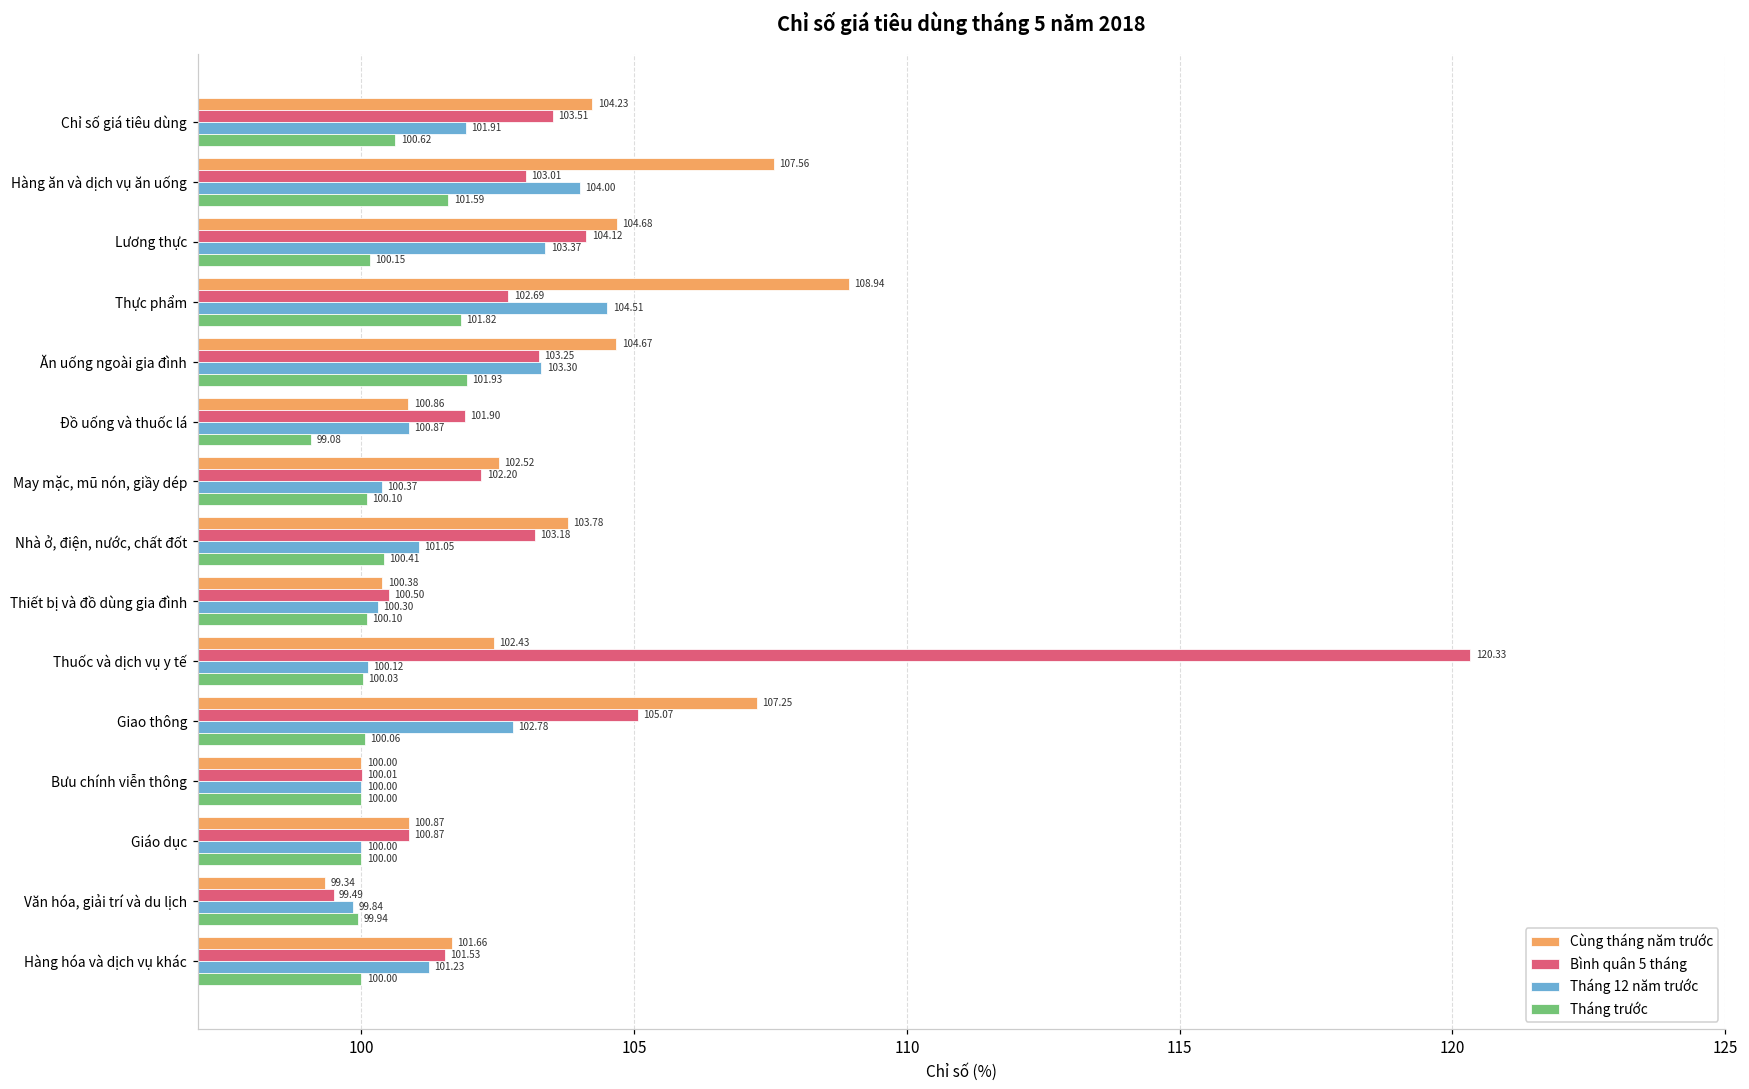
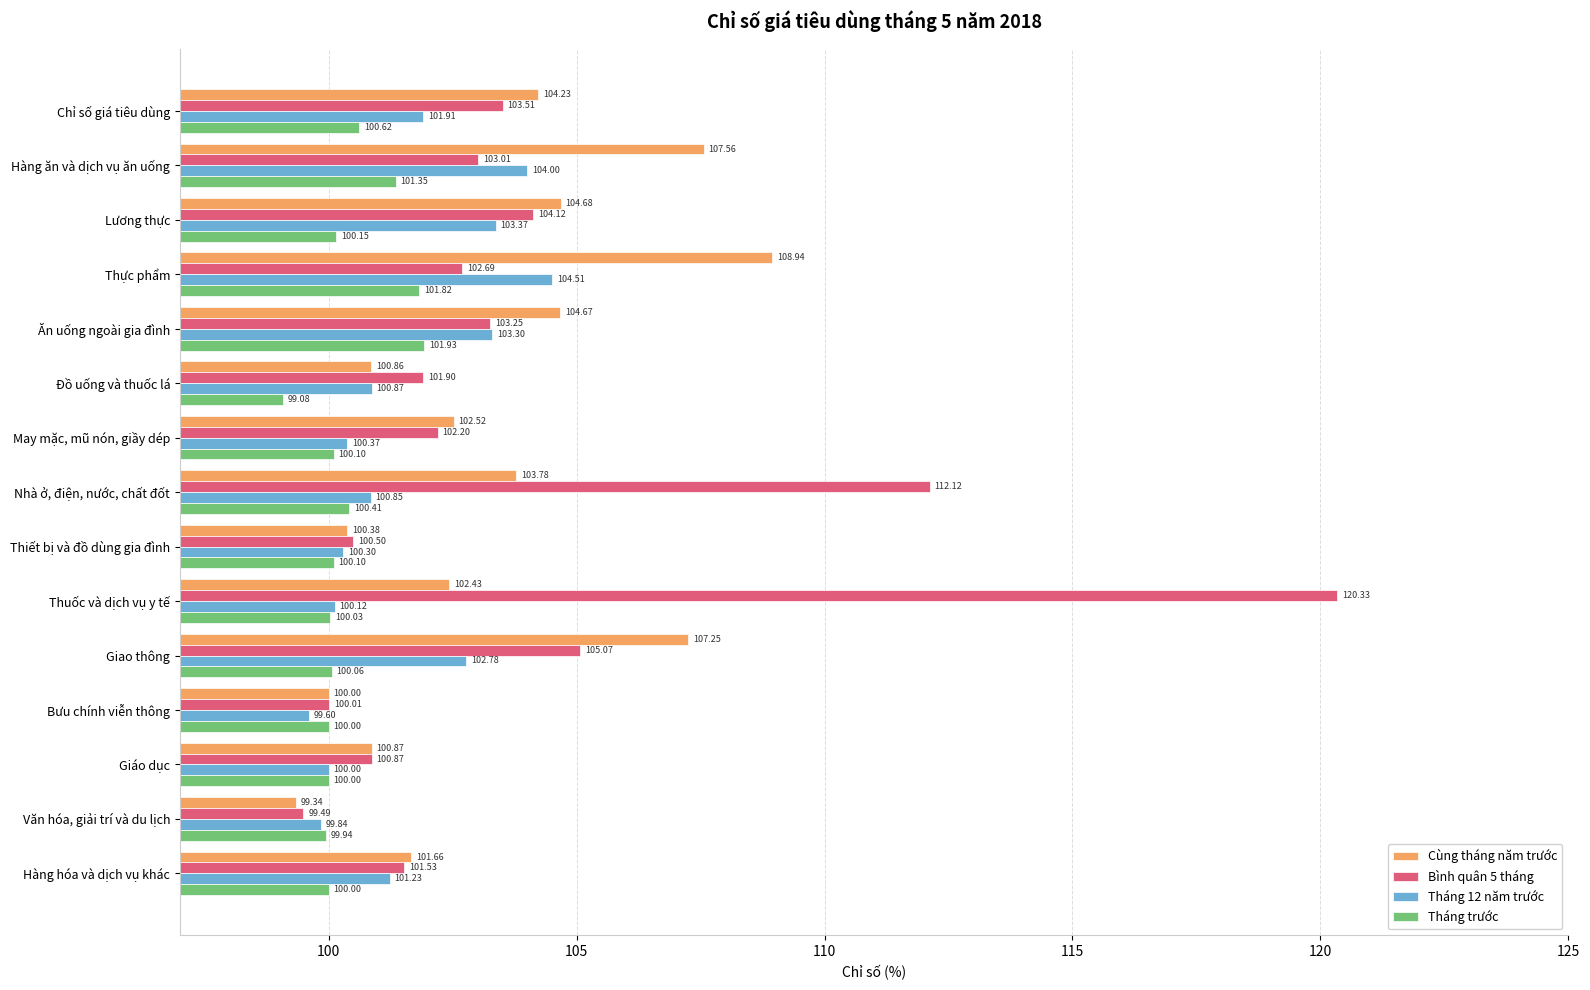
  {
    "Cùng tháng năm trước": {
      "Chỉ số giá tiêu dùng": 104.23,
      "Hàng ăn và dịch vụ ăn uống": 107.56,
      "Lương thực": 104.68,
      "Thực phẩm": 108.94,
      "Ăn uống ngoài gia đình": 104.67,
      "Đồ uống và thuốc lá": 100.86,
      "May mặc, mũ nón, giầy dép": 102.52,
      "Nhà ở, điện, nước, chất đốt": 103.78,
      "Thiết bị và đồ dùng gia đình": 100.38,
      "Thuốc và dịch vụ y tế": 102.43,
      "Giao thông": 107.25,
      "Bưu chính viễn thông": 100.00,
      "Giáo dục": 100.87,
      "Văn hóa, giải trí và du lịch": 99.34,
      "Hàng hóa và dịch vụ khác": 101.66
    },
    "Bình quân 5 tháng": {
      "Chỉ số giá tiêu dùng": 103.51,
      "Hàng ăn và dịch vụ ăn uống": 103.01,
      "Lương thực": 104.12,
      "Thực phẩm": 102.69,
      "Ăn uống ngoài gia đình": 103.25,
      "Đồ uống và thuốc lá": 101.90,
      "May mặc, mũ nón, giầy dép": 102.20,
-     "Nhà ở, điện, nước, chất đốt": 103.18,
+     "Nhà ở, điện, nước, chất đốt": 112.12,
      "Thiết bị và đồ dùng gia đình": 100.50,
      "Thuốc và dịch vụ y tế": 120.33,
      "Giao thông": 105.07,
      "Bưu chính viễn thông": 100.01,
      "Giáo dục": 100.87,
      "Văn hóa, giải trí và du lịch": 99.49,
      "Hàng hóa và dịch vụ khác": 101.53
    },
    "Tháng 12 năm trước": {
      "Chỉ số giá tiêu dùng": 101.91,
      "Hàng ăn và dịch vụ ăn uống": 104.00,
      "Lương thực": 103.37,
      "Thực phẩm": 104.51,
      "Ăn uống ngoài gia đình": 103.30,
      "Đồ uống và thuốc lá": 100.87,
      "May mặc, mũ nón, giầy dép": 100.37,
-     "Nhà ở, điện, nước, chất đốt": 101.05,
+     "Nhà ở, điện, nước, chất đốt": 100.85,
      "Thiết bị và đồ dùng gia đình": 100.30,
      "Thuốc và dịch vụ y tế": 100.12,
      "Giao thông": 102.78,
-     "Bưu chính viễn thông": 100.00,
+     "Bưu chính viễn thông": 99.60,
      "Giáo dục": 100.00,
      "Văn hóa, giải trí và du lịch": 99.84,
      "Hàng hóa và dịch vụ khác": 101.23
    },
    "Tháng trước": {
      "Chỉ số giá tiêu dùng": 100.62,
-     "Hàng ăn và dịch vụ ăn uống": 101.59,
+     "Hàng ăn và dịch vụ ăn uống": 101.35,
      "Lương thực": 100.15,
      "Thực phẩm": 101.82,
      "Ăn uống ngoài gia đình": 101.93,
      "Đồ uống và thuốc lá": 99.08,
      "May mặc, mũ nón, giầy dép": 100.10,
      "Nhà ở, điện, nước, chất đốt": 100.41,
      "Thiết bị và đồ dùng gia đình": 100.10,
      "Thuốc và dịch vụ y tế": 100.03,
      "Giao thông": 100.06,
      "Bưu chính viễn thông": 100.00,
      "Giáo dục": 100.00,
      "Văn hóa, giải trí và du lịch": 99.94,
      "Hàng hóa và dịch vụ khác": 100.00
    }
  }
